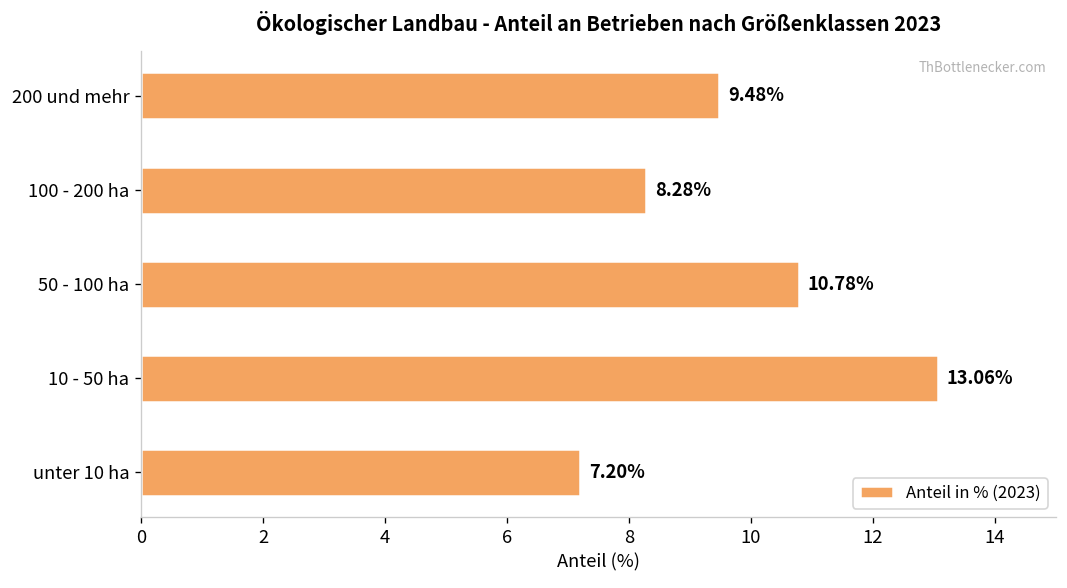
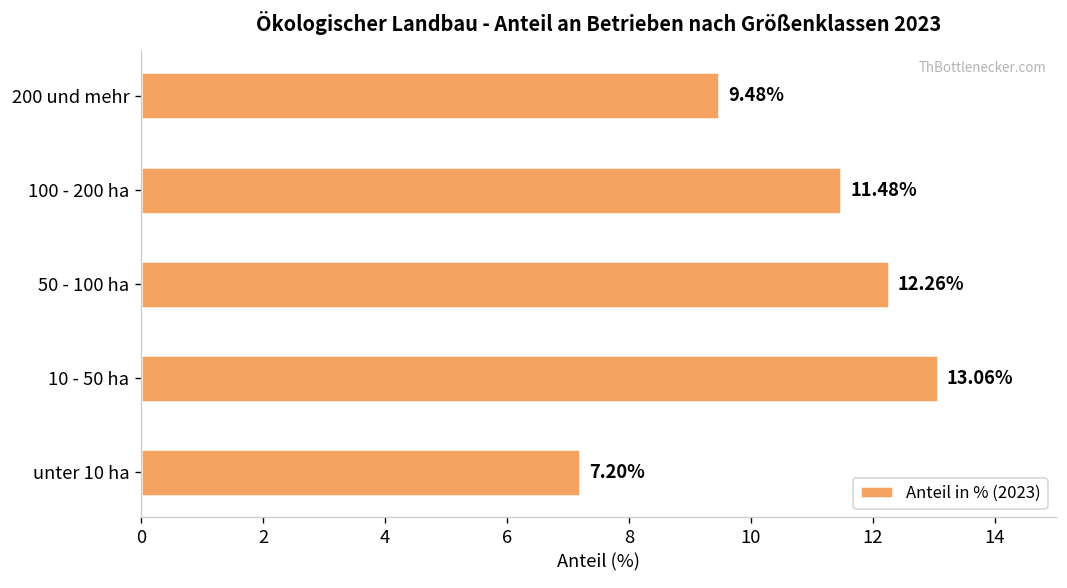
  {
    "200 und mehr": "9.48%",
-   "100 - 200 ha": "8.28%",
-   "50 - 100 ha": "10.78%",
+   "100 - 200 ha": "11.48%",
+   "50 - 100 ha": "12.26%",
    "10 - 50 ha": "13.06%",
    "unter 10 ha": "7.20%"
  }
